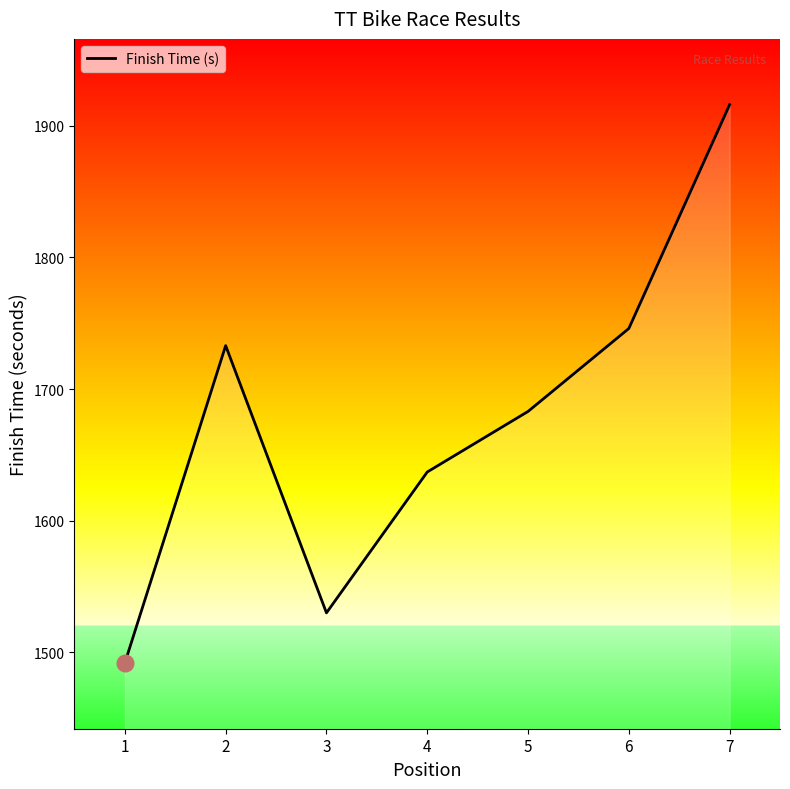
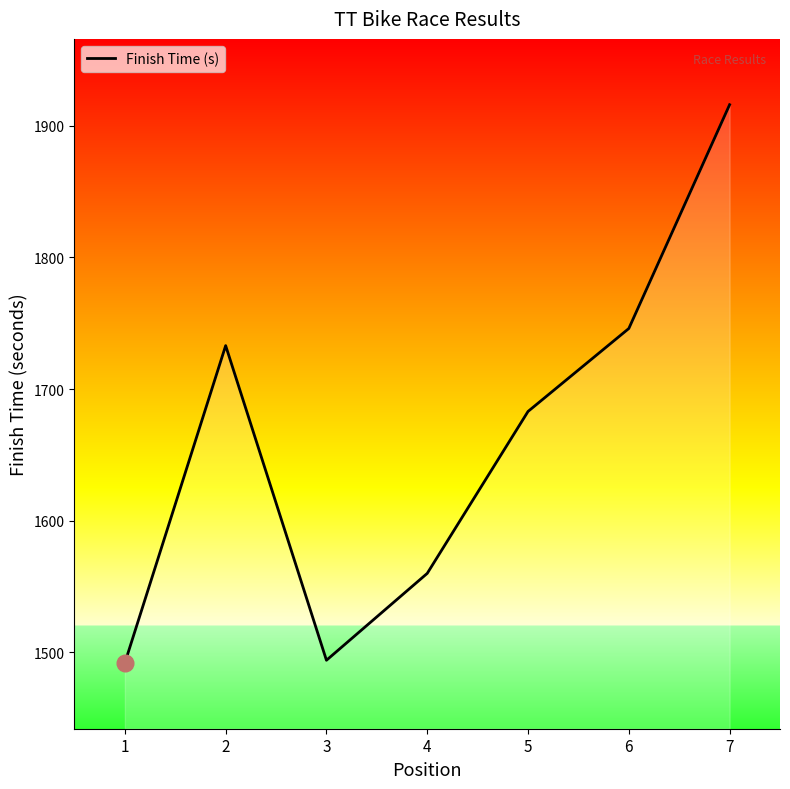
  {
    "Finish Time (s)": {
      "2": 1733,
-     "3": 1530,
-     "4": 1637,
+     "3": 1494,
+     "4": 1560,
      "5": 1683,
      "6": 1746,
      "7": 1916
    }
  }
